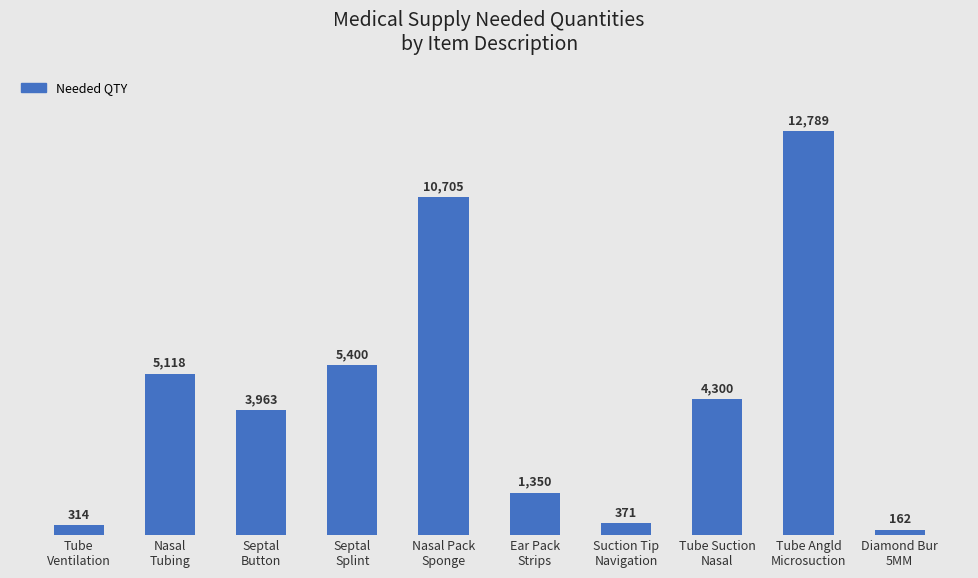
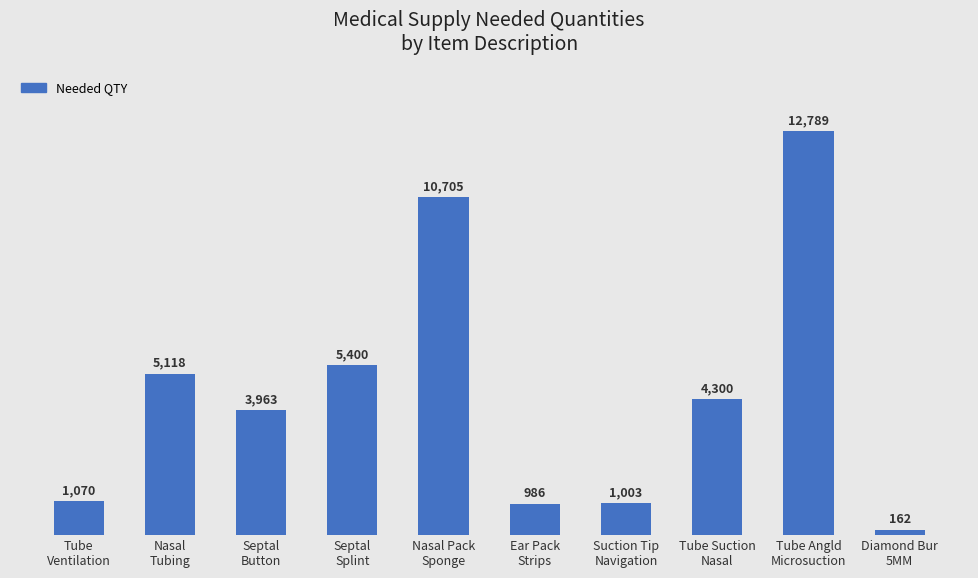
  {
-   "Tube Ventilation": "314",
+   "Tube Ventilation": "1,070",
    "Nasal Tubing": "5,118",
    "Septal Button": "3,963",
    "Septal Splint": "5,400",
    "Nasal Pack Sponge": "10,705",
-   "Ear Pack Strips": "1,350",
-   "Suction Tip Navigation": "371",
+   "Ear Pack Strips": "986",
+   "Suction Tip Navigation": "1,003",
    "Tube Suction Nasal": "4,300",
    "Tube Angld Microsuction": "12,789",
    "Diamond Bur 5MM": "162"
  }
